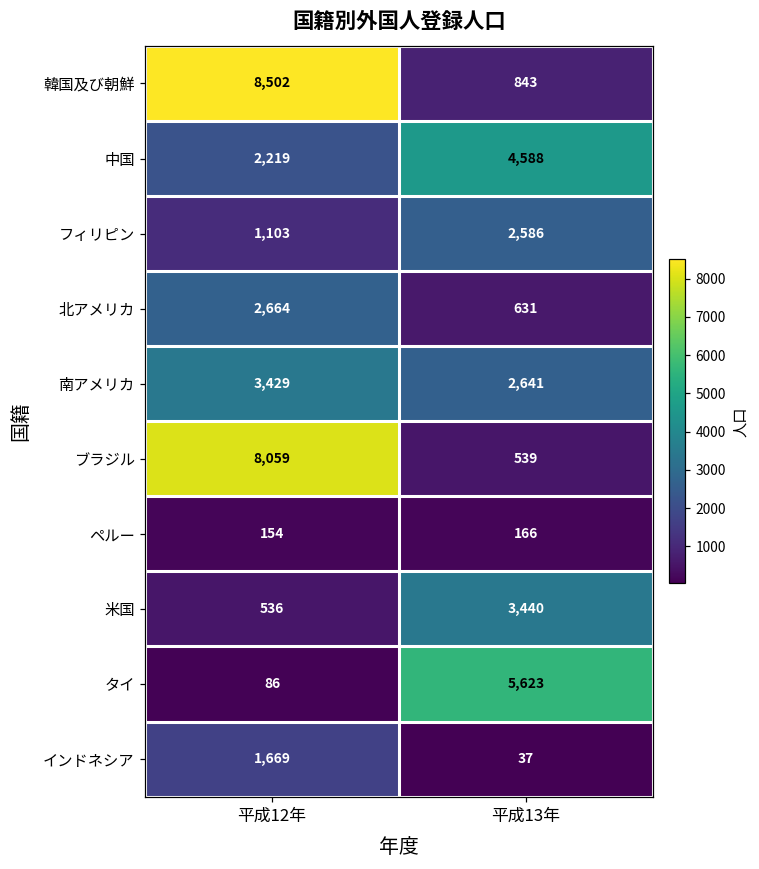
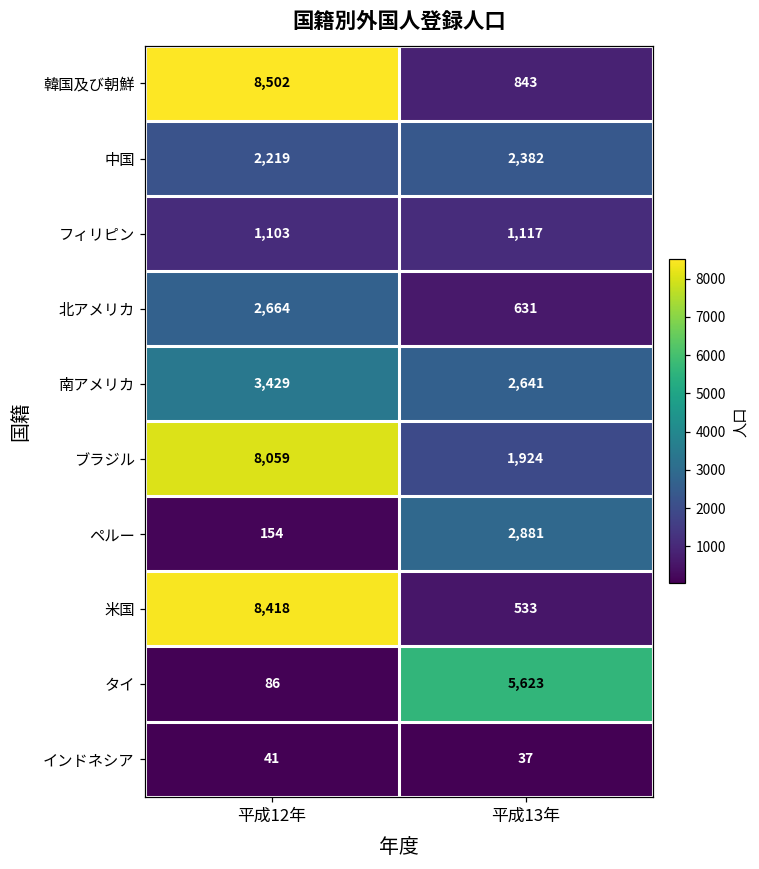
  {
    "韓国及び朝鮮": {
      "平成12年": "8,502",
      "平成13年": "843"
    },
    "中国": {
      "平成12年": "2,219",
-     "平成13年": "4,588"
+     "平成13年": "2,382"
    },
    "フィリピン": {
      "平成12年": "1,103",
-     "平成13年": "2,586"
+     "平成13年": "1,117"
    },
    "北アメリカ": {
      "平成12年": "2,664",
      "平成13年": "631"
    },
    "南アメリカ": {
      "平成12年": "3,429",
      "平成13年": "2,641"
    },
    "ブラジル": {
      "平成12年": "8,059",
-     "平成13年": "539"
+     "平成13年": "1,924"
    },
    "ペルー": {
      "平成12年": "154",
-     "平成13年": "166"
+     "平成13年": "2,881"
    },
    "米国": {
-     "平成12年": "536",
-     "平成13年": "3,440"
+     "平成12年": "8,418",
+     "平成13年": "533"
    },
    "タイ": {
      "平成12年": "86",
      "平成13年": "5,623"
    },
    "インドネシア": {
-     "平成12年": "1,669",
+     "平成12年": "41",
      "平成13年": "37"
    }
  }
